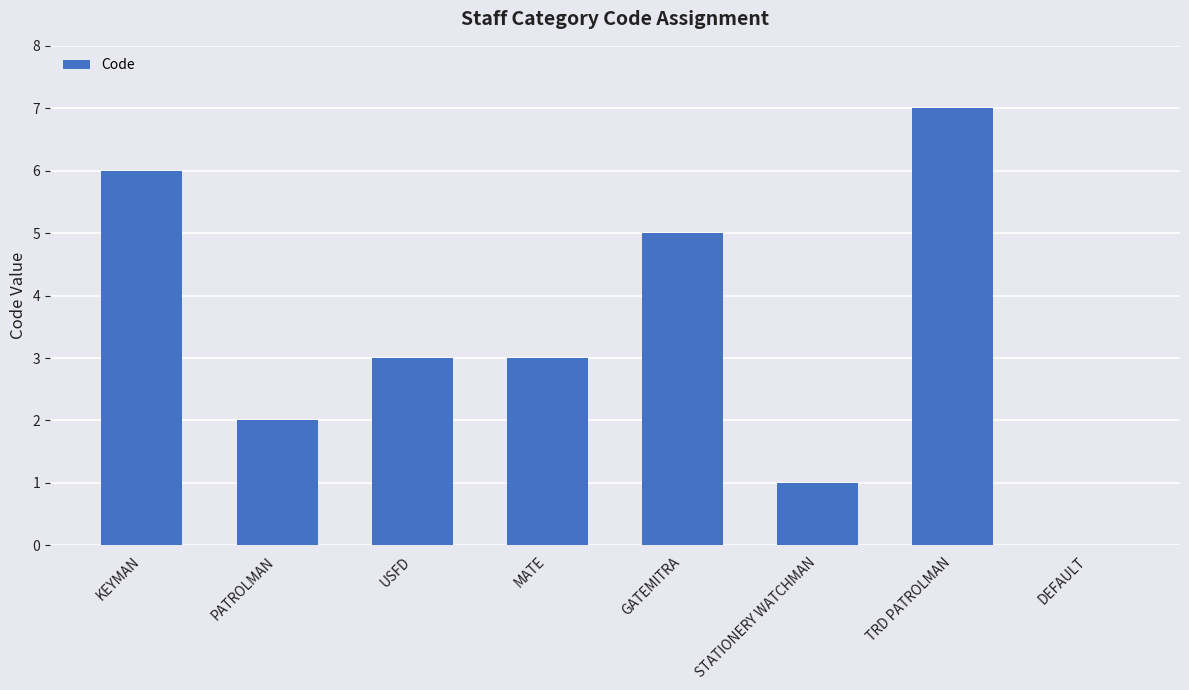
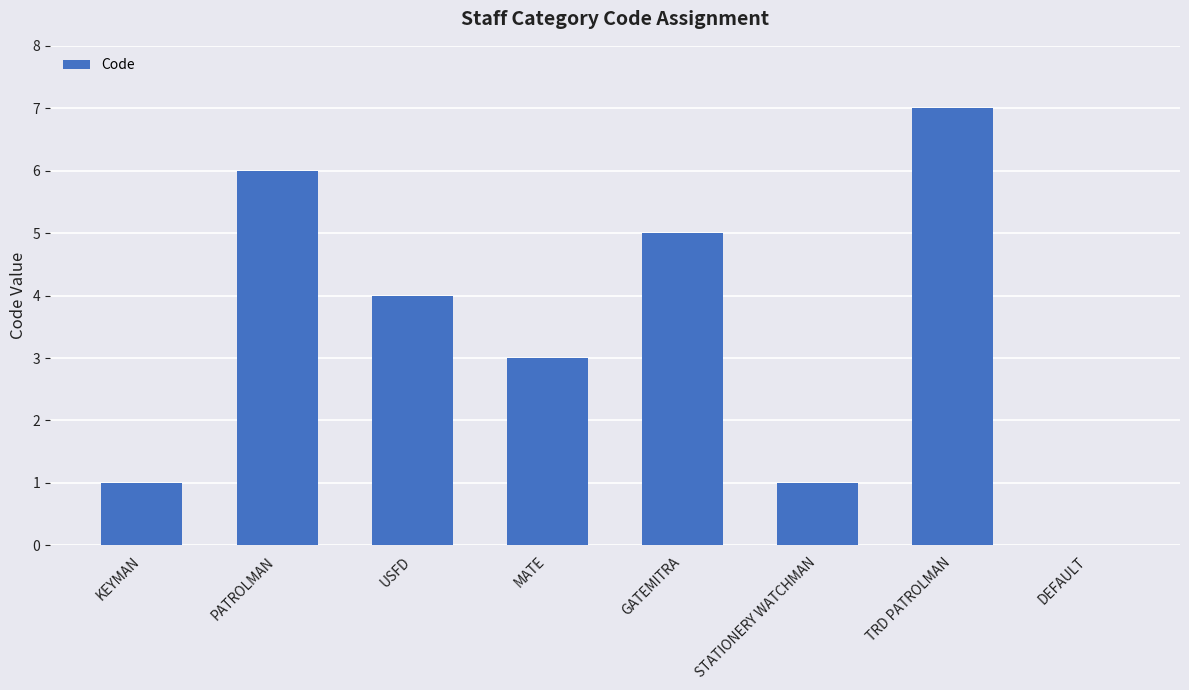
  {
-   "KEYMAN": 6,
-   "PATROLMAN": 2,
-   "USFD": 3,
+   "KEYMAN": 1,
+   "PATROLMAN": 6,
+   "USFD": 4,
    "MATE": 3,
    "GATEMITRA": 5,
    "STATIONERY WATCHMAN": 1,
    "TRD PATROLMAN": 7,
    "DEFAULT": 0
  }
